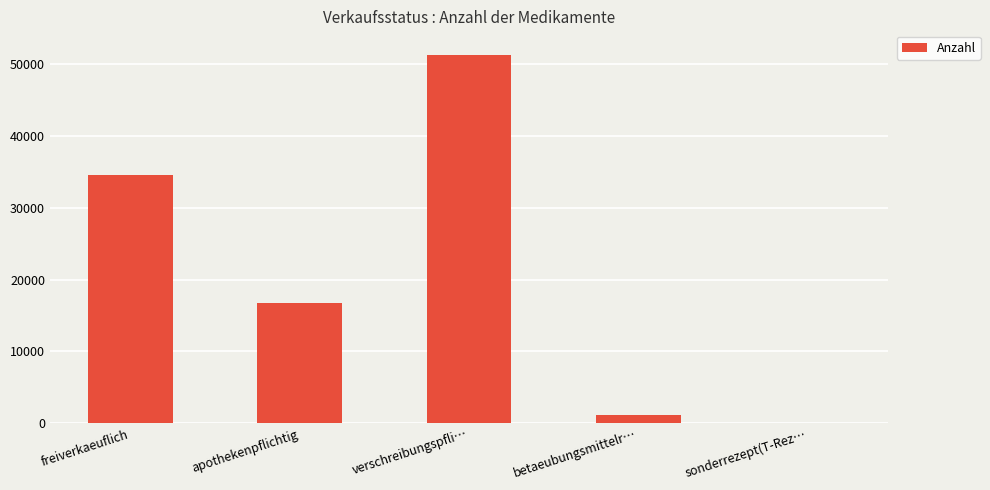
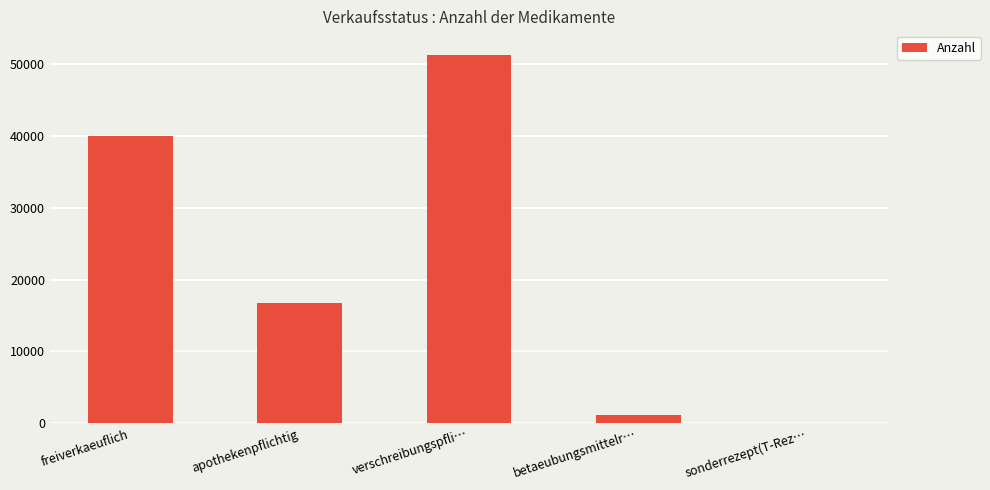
  {
-   "freiverkaeuflich": 35000,
+   "freiverkaeuflich": 40000,
    "apothekenpflichtig": 17000,
    "verschreibungspfli…": 51000,
    "betaeubungsmittelr…": 1000
  }
